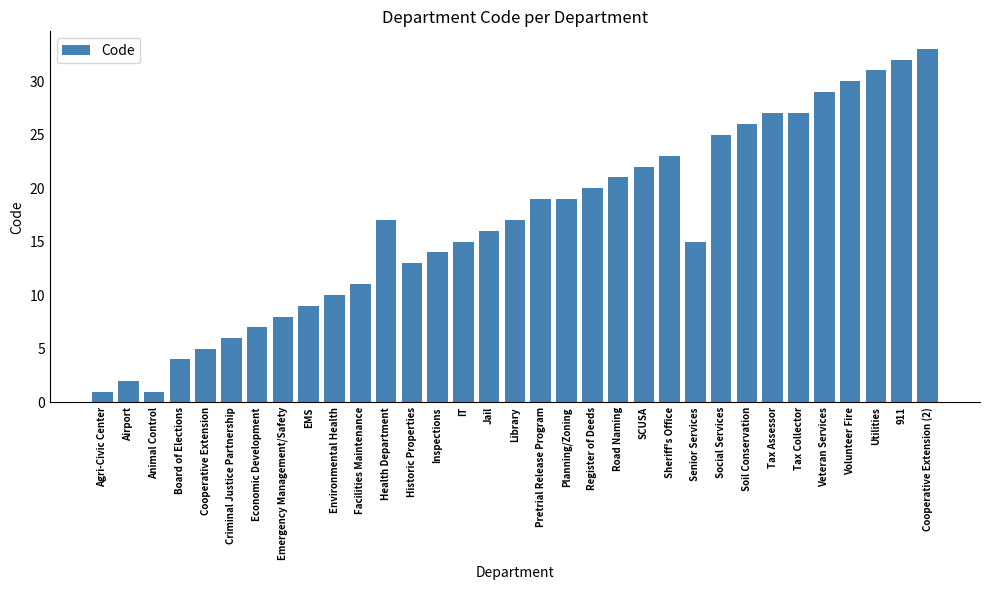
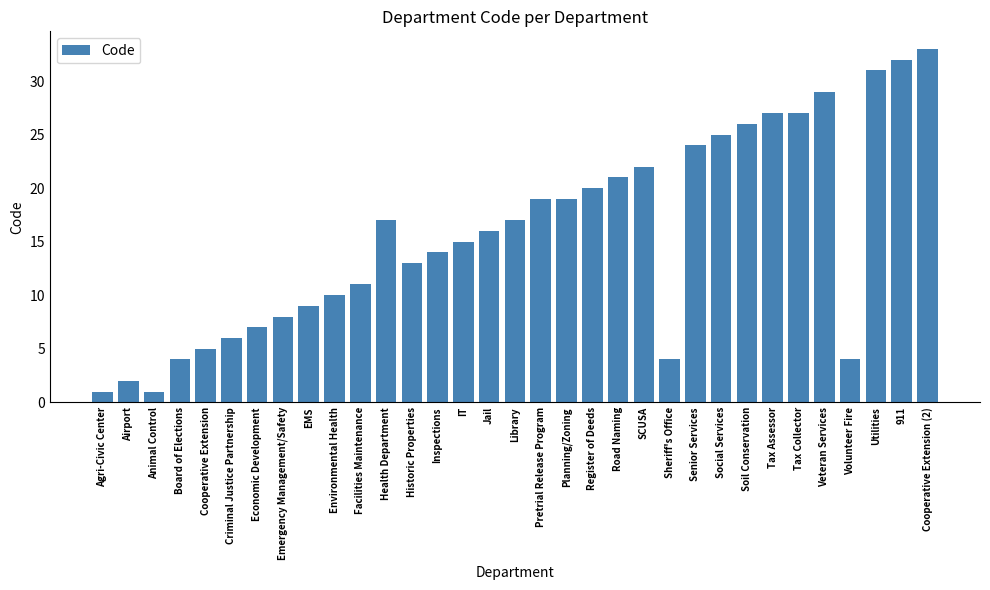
  {
    "Agri-Civic Center": 1,
    "Airport": 2,
    "Animal Control": 1,
    "Board of Elections": 4,
    "Cooperative Extension": 5,
    "Criminal Justice Partnership": 6,
    "Economic Development": 7,
    "Emergency Management/Safety": 8,
    "EMS": 9,
    "Environmental Health": 10,
    "Facilities Maintenance": 11,
    "Health Department": 17,
    "Historic Properties": 13,
    "Inspections": 14,
    "IT": 15,
    "Jail": 16,
    "Library": 17,
    "Pretrial Release Program": 19,
    "Planning/Zoning": 19,
    "Register of Deeds": 20,
    "Road Naming": 21,
    "SCUSA": 22,
-   "Sheriff's Office": 23,
-   "Senior Services": 15,
+   "Sheriff's Office": 4,
+   "Senior Services": 24,
    "Social Services": 25,
    "Soil Conservation": 26,
    "Tax Assessor": 27,
    "Tax Collector": 27,
    "Veteran Services": 29,
-   "Volunteer Fire": 30,
+   "Volunteer Fire": 4,
    "Utilities": 31,
    "911": 32,
    "Cooperative Extension (2)": 33
  }
